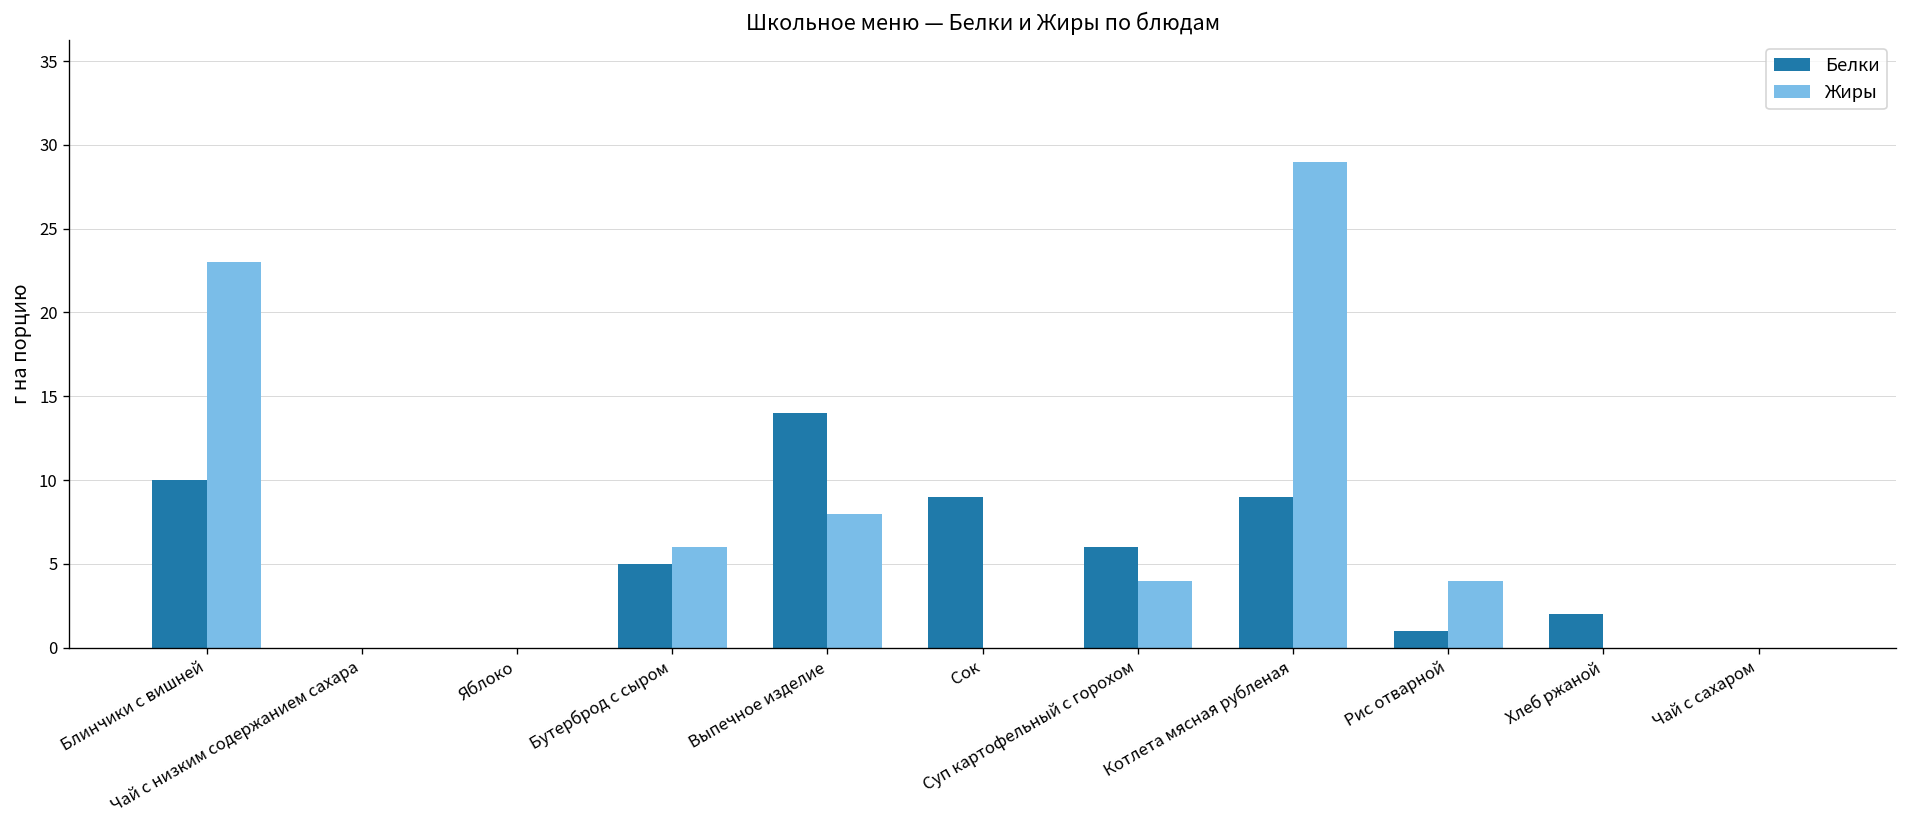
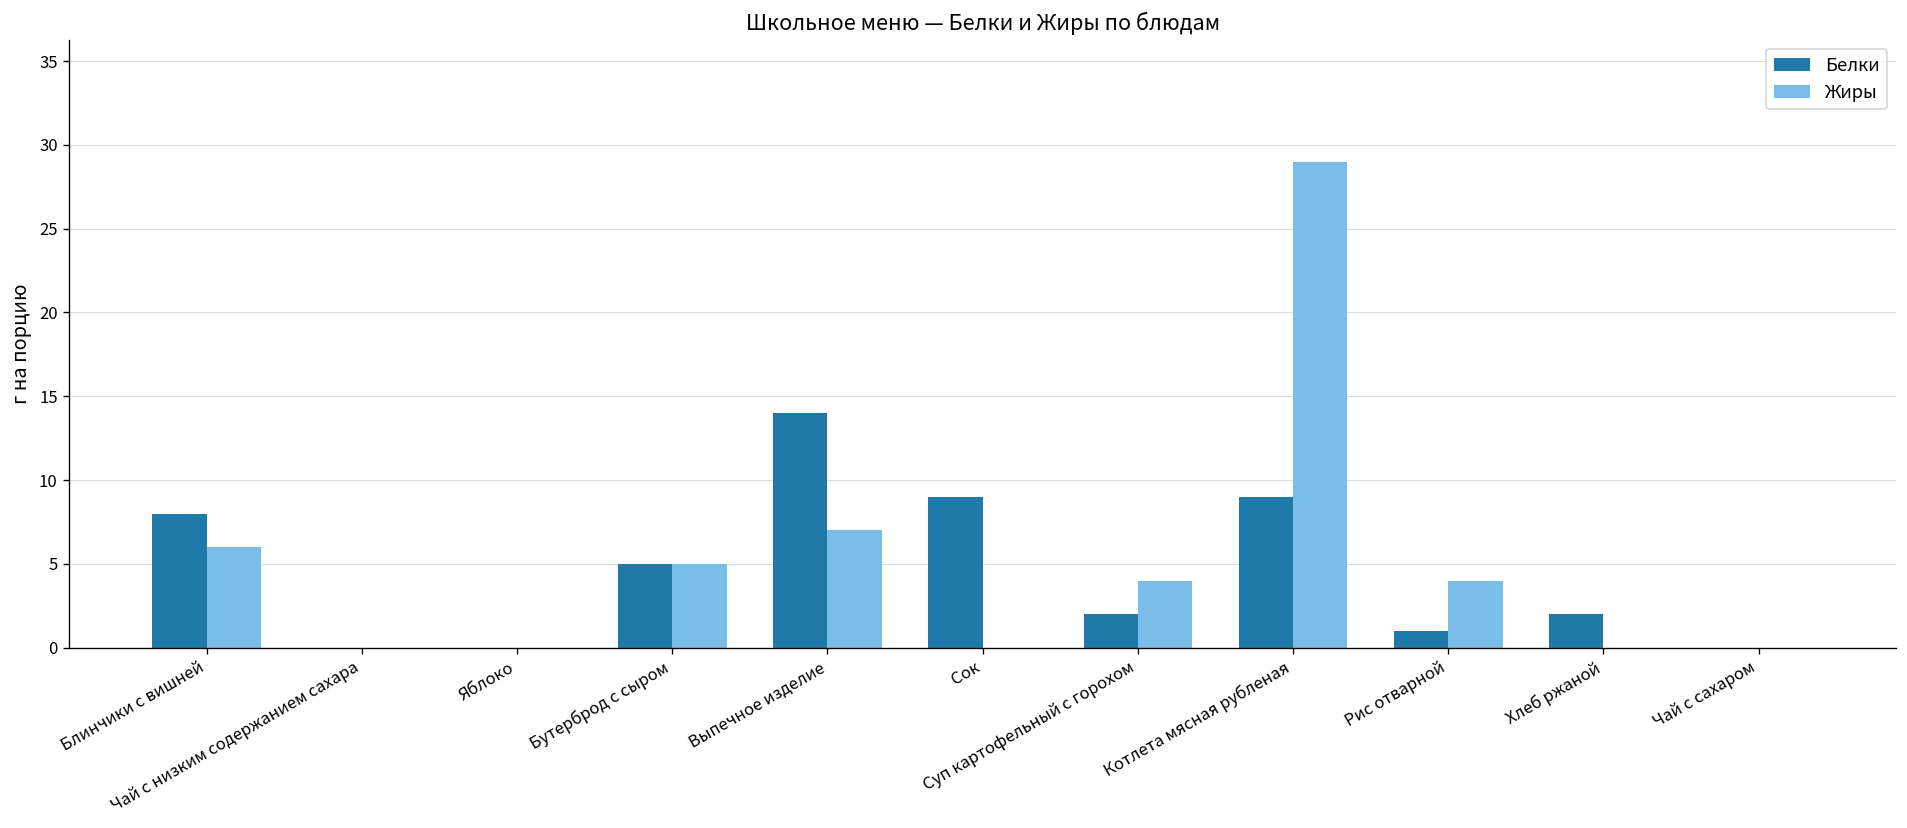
  {
    "Белки": {
-     "Блинчики с вишней": 10,
+     "Блинчики с вишней": 8,
      "Чай с низким содержанием сахара": 0,
      "Яблоко": 0,
      "Бутерброд с сыром": 5,
      "Выпечное изделие": 14,
      "Сок": 9,
-     "Суп картофельный с горохом": 6,
+     "Суп картофельный с горохом": 2,
      "Котлета мясная рубленая": 9,
      "Рис отварной": 1,
      "Хлеб ржаной": 2,
      "Чай с сахаром": 0
    },
    "Жиры": {
-     "Блинчики с вишней": 23,
+     "Блинчики с вишней": 6,
      "Чай с низким содержанием сахара": 0,
      "Яблоко": 0,
-     "Бутерброд с сыром": 6,
-     "Выпечное изделие": 8,
+     "Бутерброд с сыром": 5,
+     "Выпечное изделие": 7,
      "Сок": 0,
      "Суп картофельный с горохом": 4,
      "Котлета мясная рубленая": 29,
      "Рис отварной": 4,
      "Хлеб ржаной": 0,
      "Чай с сахаром": 0
    }
  }
